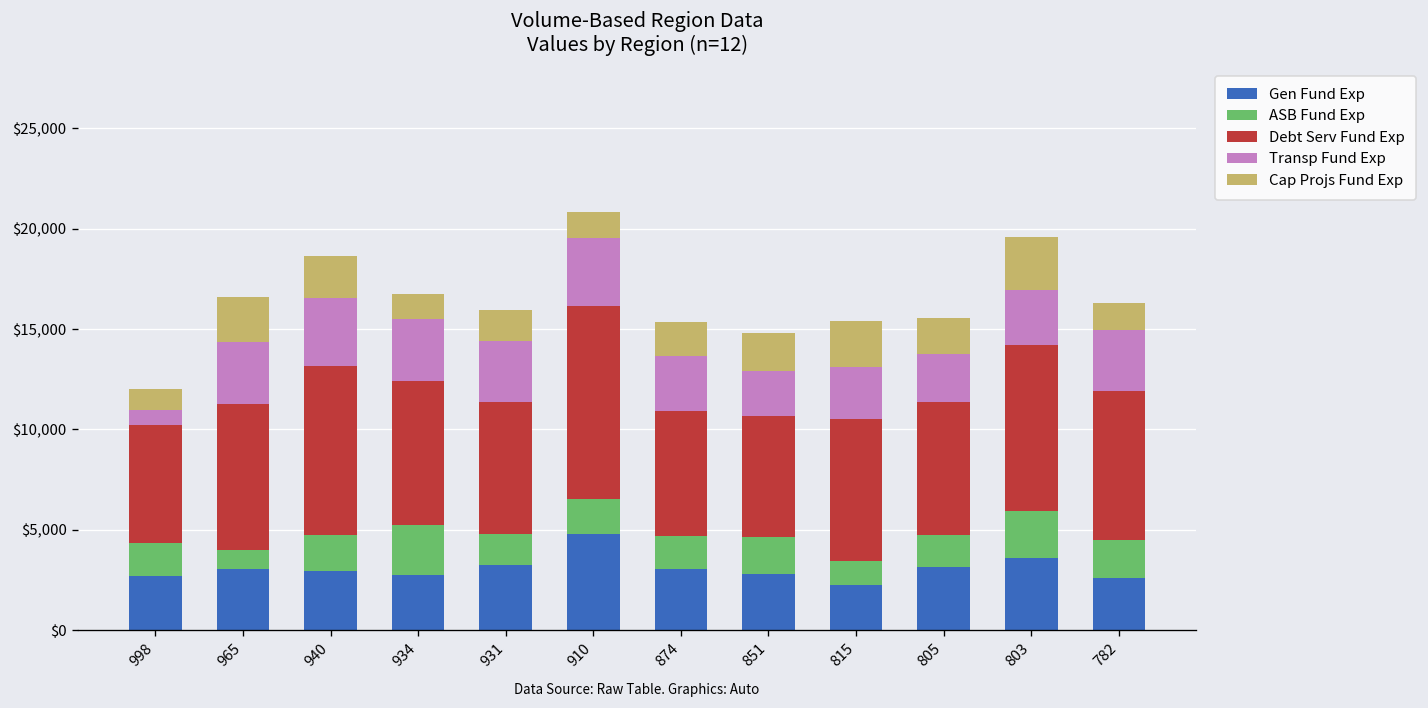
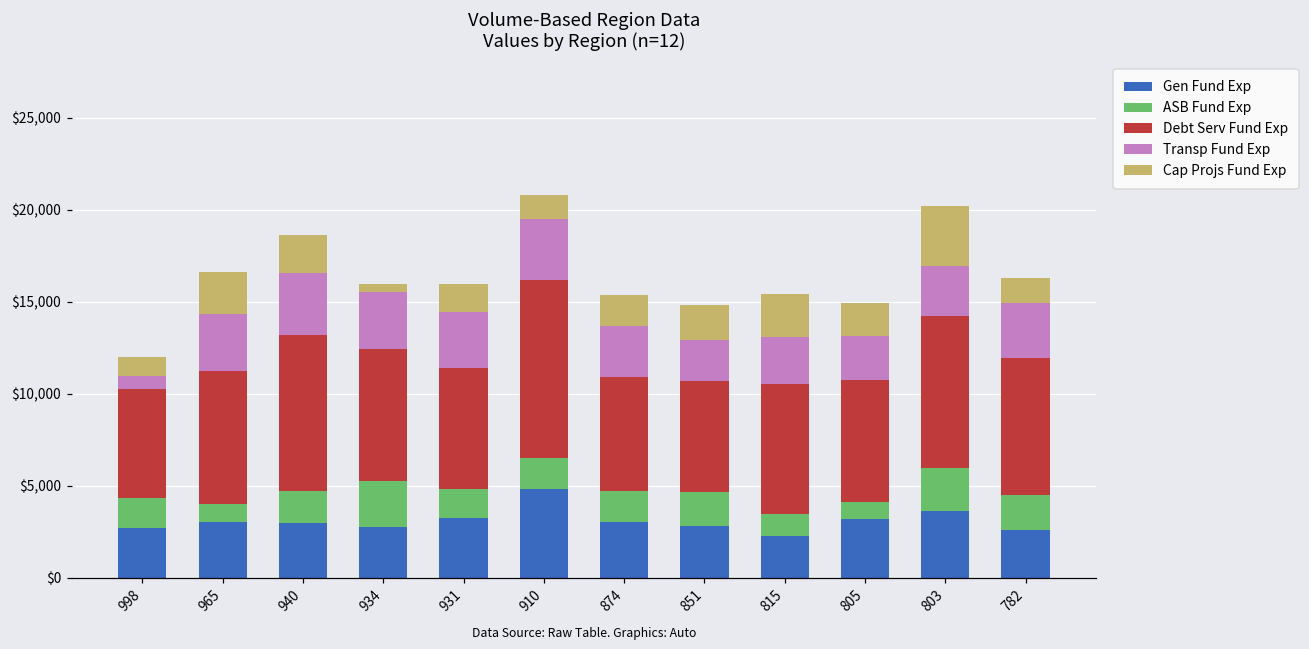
  {
    "Gen Fund Exp": {
      "998": "$2,700",
      "965": "$3,000",
      "940": "$3,000",
      "934": "$2,700",
      "931": "$3,300",
      "910": "$4,800",
      "874": "$3,000",
      "851": "$2,800",
      "815": "$2,200",
      "805": "$3,200",
      "803": "$3,600",
      "782": "$2,600"
    },
    "ASB Fund Exp": {
      "998": "$1,700",
      "965": "$1,000",
      "940": "$1,800",
      "934": "$2,500",
      "931": "$1,500",
      "910": "$1,700",
      "874": "$1,700",
      "851": "$1,900",
      "815": "$1,200",
-     "805": "$1,600",
+     "805": "$900",
      "803": "$2,300",
      "782": "$1,900"
    },
    "Debt Serv Fund Exp": {
      "998": "$5,900",
      "965": "$7,300",
      "940": "$8,400",
      "934": "$7,200",
      "931": "$6,600",
      "910": "$9,600",
      "874": "$6,200",
      "851": "$6,000",
      "815": "$7,100",
      "805": "$6,600",
      "803": "$8,300",
      "782": "$7,400"
    },
    "Transp Fund Exp": {
      "998": "$700",
      "965": "$3,100",
      "940": "$3,400",
      "934": "$3,100",
      "931": "$3,100",
      "910": "$3,400",
      "874": "$2,800",
      "851": "$2,300",
      "815": "$2,600",
      "805": "$2,400",
      "803": "$2,700",
      "782": "$3,000"
    },
    "Cap Projs Fund Exp": {
      "998": "$1,100",
      "965": "$2,300",
      "940": "$2,100",
-     "934": "$1,300",
+     "934": "$400",
      "931": "$1,600",
      "910": "$1,300",
      "874": "$1,700",
      "851": "$1,900",
      "815": "$2,300",
      "805": "$1,800",
-     "803": "$2,600",
+     "803": "$3,200",
      "782": "$1,400"
    }
  }
